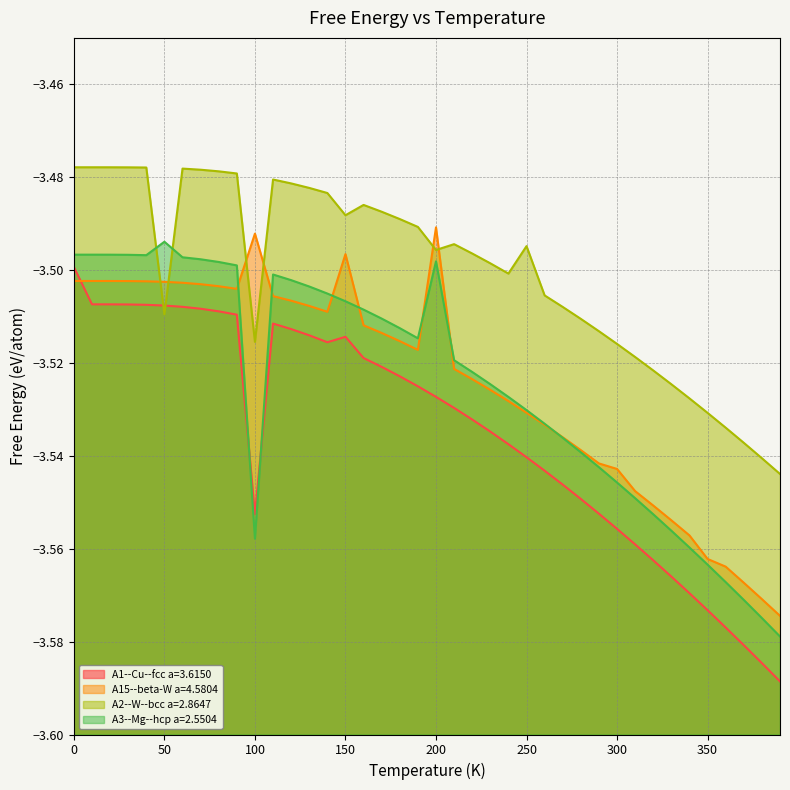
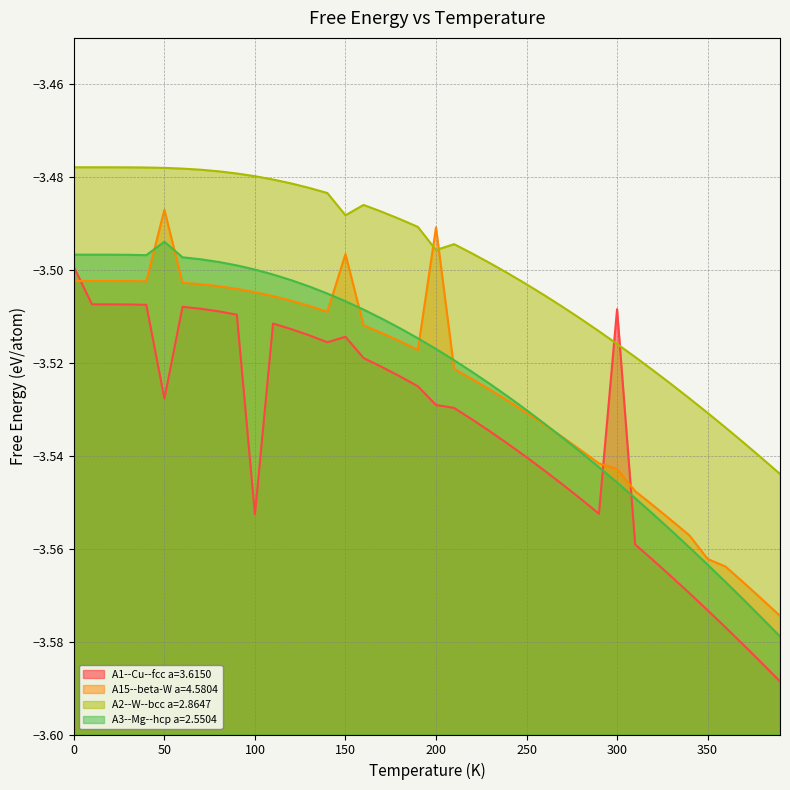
  {
    "A1--Cu--fcc a=3.6150": {
      "0": -3.499,
-     "50": -3.508,
+     "50": -3.528,
      "100": -3.553,
      "150": -3.514,
-     "200": -3.527,
+     "200": -3.529,
      "250": -3.540,
-     "300": -3.556,
+     "300": -3.508,
      "350": -3.573
    },
    "A15--beta-W a=4.5804": {
      "0": -3.502,
-     "50": -3.503,
-     "100": -3.492,
+     "50": -3.487,
+     "100": -3.505,
      "150": -3.497,
      "200": -3.491,
      "250": -3.531,
      "300": -3.543,
      "350": -3.562
    },
    "A2--W--bcc a=2.8647": {
      "0": -3.478,
-     "50": -3.510,
-     "100": -3.515,
+     "50": -3.478,
+     "100": -3.480,
      "150": -3.488,
      "200": -3.496,
-     "250": -3.495,
+     "250": -3.503,
      "300": -3.516,
      "350": -3.531
    },
    "A3--Mg--hcp a=2.5504": {
      "0": -3.497,
      "50": -3.494,
-     "100": -3.558,
+     "100": -3.500,
      "150": -3.507,
-     "200": -3.498,
+     "200": -3.517,
      "250": -3.530,
      "300": -3.546,
      "350": -3.563
    }
  }
